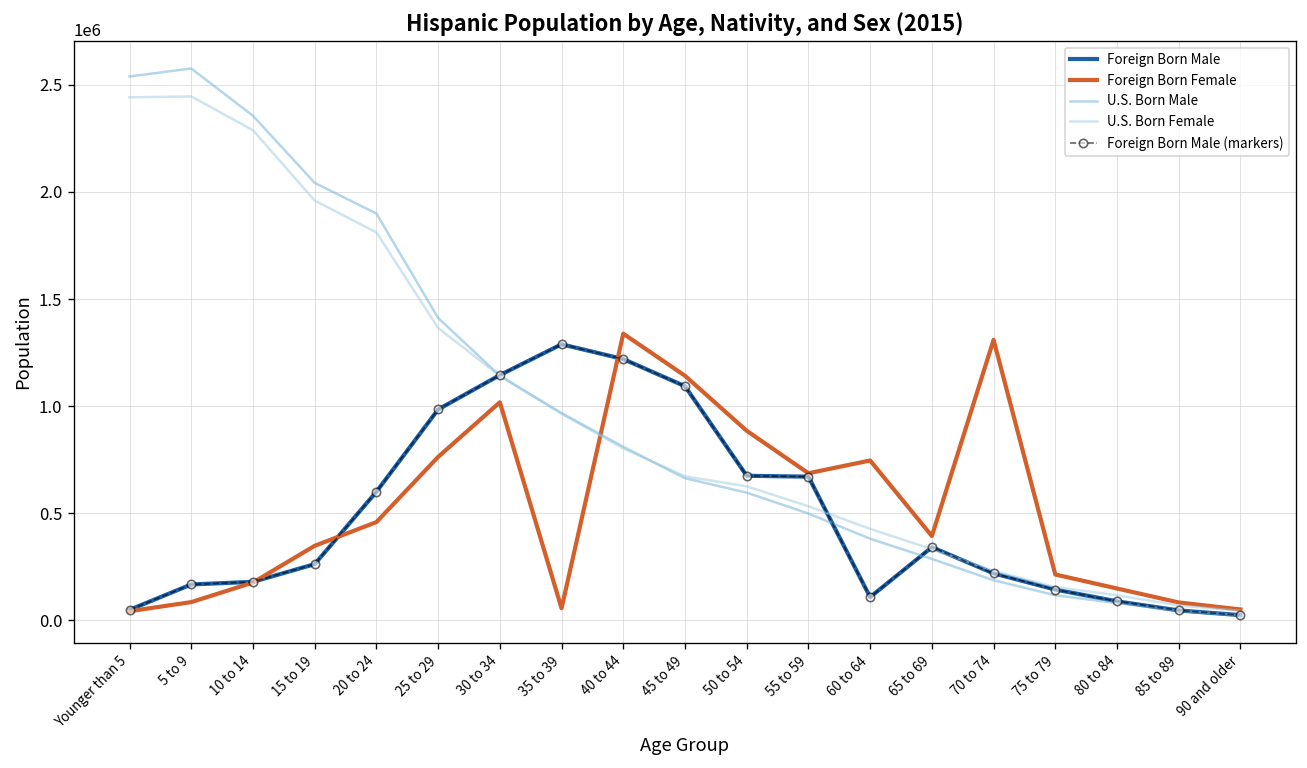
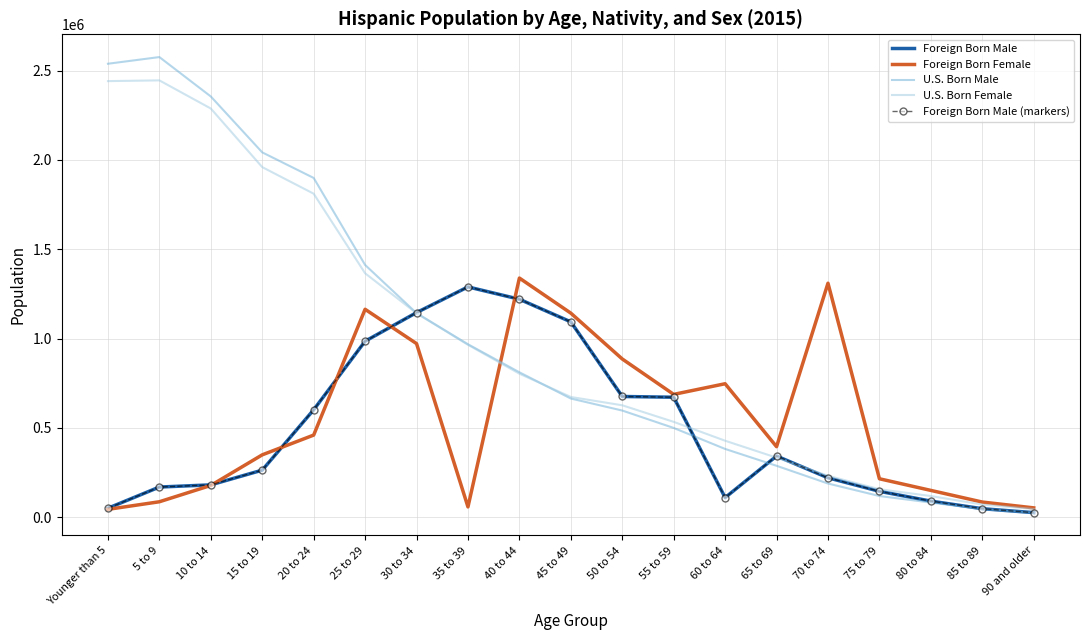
  {
    "Foreign Born Male (markers)": {
      "5 to 9": 170000,
      "15 to 19": 260000,
      "20 to 24": 600000,
      "25 to 29": 980000,
      "35 to 39": 1290000,
      "40 to 44": 1220000,
      "45 to 49": 1090000,
      "50 to 54": 680000,
      "55 to 59": 670000,
      "60 to 64": 110000
    },
    "Foreign Born Female": {
      "5 to 9": 90000,
      "15 to 19": 350000,
      "20 to 24": 460000,
-     "25 to 29": 760000,
-     "30 to 34": 1020000,
+     "25 to 29": 1160000,
+     "30 to 34": 970000,
      "35 to 39": 60000,
      "40 to 44": 1340000,
      "45 to 49": 1140000,
      "50 to 54": 890000,
      "55 to 59": 690000,
      "60 to 64": 750000,
      "65 to 69": 390000,
      "70 to 74": 1310000,
      "75 to 79": 210000,
      "80 to 84": 150000
    }
  }
